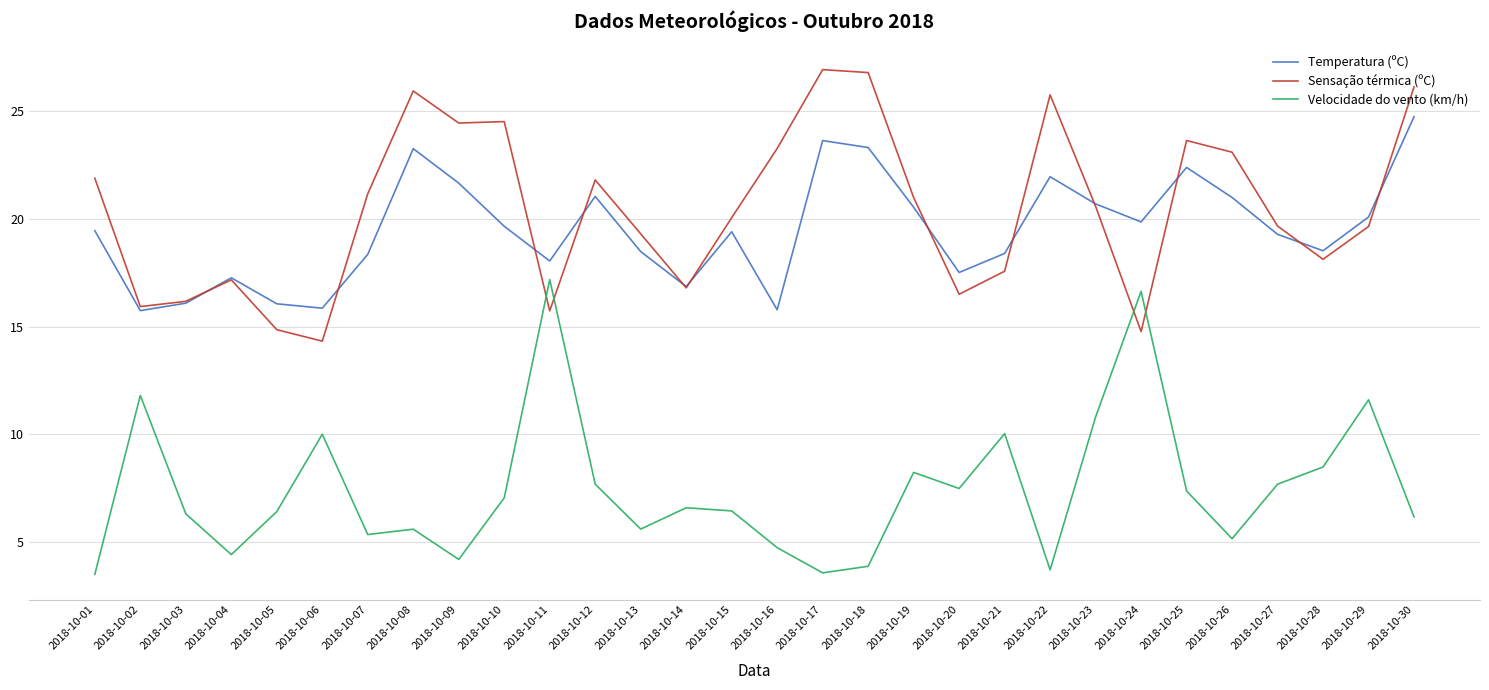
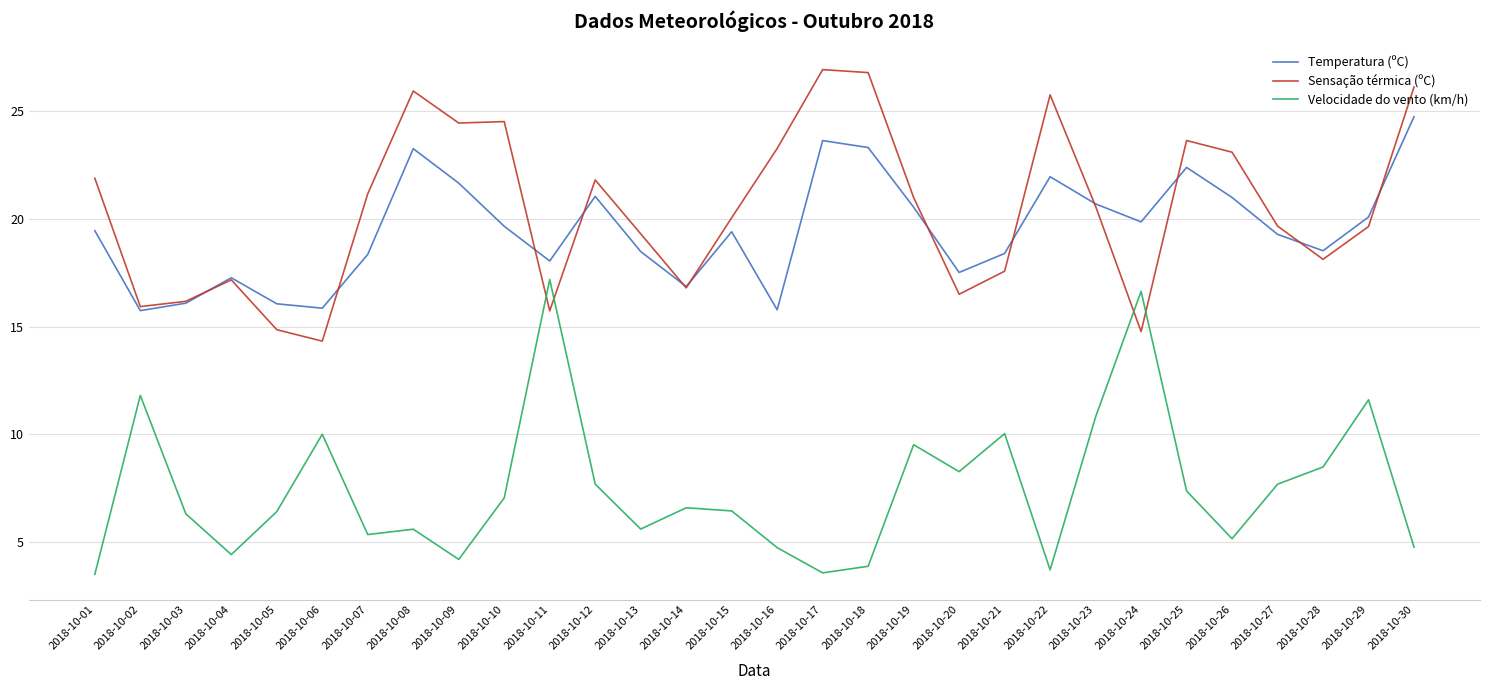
  {
    "Temperatura (ºC)": {
      "2018-10-01": 19.5,
      "2018-10-02": 15.7,
      "2018-10-05": 16.1,
      "2018-10-06": 15.9,
      "2018-10-07": 18.4,
      "2018-10-08": 23.3,
      "2018-10-09": 21.7,
      "2018-10-10": 19.7,
      "2018-10-11": 18.0,
      "2018-10-12": 21.0,
      "2018-10-13": 18.5,
      "2018-10-15": 19.4,
      "2018-10-16": 15.8,
      "2018-10-17": 23.6,
      "2018-10-18": 23.3,
      "2018-10-19": 20.5,
      "2018-10-20": 17.5,
      "2018-10-21": 18.4,
      "2018-10-22": 22.0,
      "2018-10-24": 19.9,
      "2018-10-25": 22.4,
      "2018-10-26": 21.0,
      "2018-10-27": 19.3,
      "2018-10-28": 18.5,
      "2018-10-29": 20.1,
      "2018-10-30": 24.7
    },
    "Sensação térmica (ºC)": {
      "2018-10-01": 21.9,
      "2018-10-02": 15.9,
      "2018-10-05": 14.9,
      "2018-10-06": 14.3,
      "2018-10-07": 21.2,
      "2018-10-08": 25.9,
      "2018-10-09": 24.5,
      "2018-10-10": 24.5,
      "2018-10-11": 15.7,
      "2018-10-12": 21.8,
      "2018-10-13": 19.3,
      "2018-10-15": 20.1,
      "2018-10-16": 23.3,
      "2018-10-17": 26.9,
      "2018-10-18": 26.8,
      "2018-10-19": 21.0,
      "2018-10-20": 16.5,
      "2018-10-21": 17.6,
      "2018-10-22": 25.8,
      "2018-10-24": 14.8,
      "2018-10-25": 23.6,
      "2018-10-26": 23.1,
      "2018-10-27": 19.7,
      "2018-10-28": 18.1,
      "2018-10-29": 19.6,
      "2018-10-30": 26.1
    },
    "Velocidade do vento (km/h)": {
      "2018-10-01": 3.5,
      "2018-10-02": 11.8,
      "2018-10-03": 6.3,
      "2018-10-04": 4.4,
      "2018-10-05": 6.4,
      "2018-10-06": 10.0,
      "2018-10-07": 5.3,
      "2018-10-08": 5.6,
      "2018-10-09": 4.2,
      "2018-10-10": 7.0,
      "2018-10-11": 17.2,
      "2018-10-12": 7.7,
      "2018-10-13": 5.6,
      "2018-10-14": 6.6,
      "2018-10-15": 6.4,
      "2018-10-16": 4.7,
      "2018-10-17": 3.6,
      "2018-10-18": 3.9,
-     "2018-10-19": 8.2,
-     "2018-10-20": 7.5,
+     "2018-10-19": 9.5,
+     "2018-10-20": 8.3,
      "2018-10-21": 10.0,
      "2018-10-22": 3.7,
      "2018-10-23": 10.8,
      "2018-10-24": 16.6,
      "2018-10-25": 7.4,
      "2018-10-26": 5.1,
      "2018-10-27": 7.7,
      "2018-10-28": 8.5,
      "2018-10-29": 11.6,
-     "2018-10-30": 6.2
+     "2018-10-30": 4.8
    }
  }
